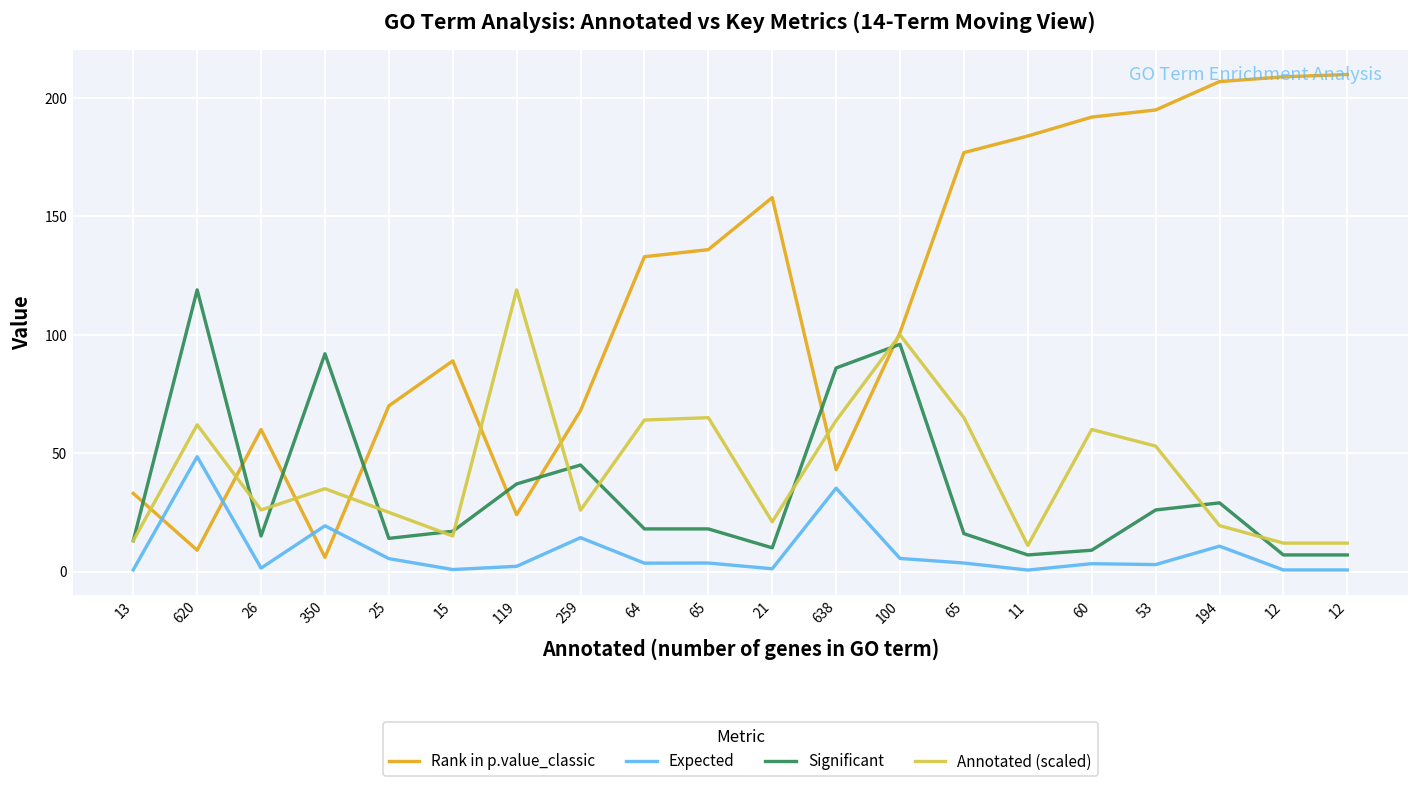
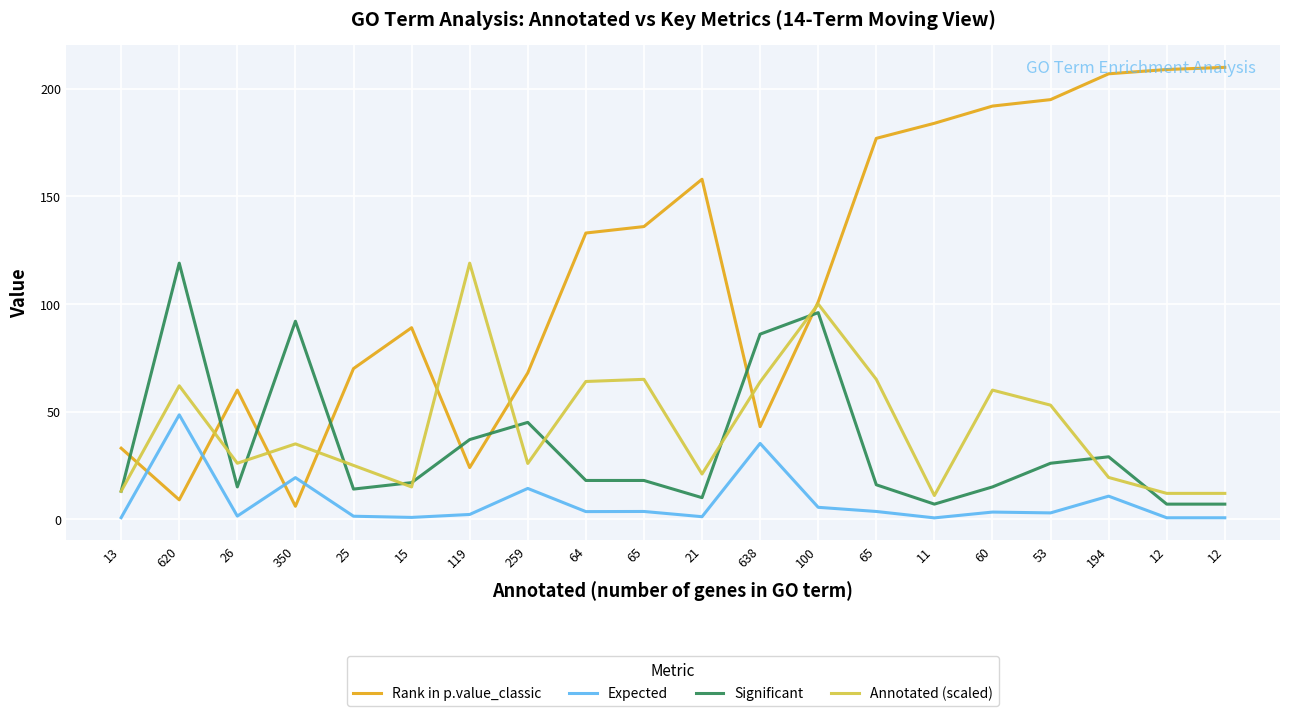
  {
    "Expected": {
      "13": 1,
      "620": 49,
      "26": 1,
      "350": 19,
-     "25": 5,
+     "25": 1,
      "15": 1,
      "119": 2,
      "259": 14,
      "64": 4,
      "21": 1,
      "638": 35,
      "100": 6,
      "11": 1,
      "60": 3,
      "53": 3,
      "194": 11
    },
    "Significant": {
      "620": 119,
      "26": 15,
      "350": 92,
      "25": 14,
      "15": 17,
      "119": 37,
      "259": 45,
      "64": 18,
      "21": 10,
      "638": 86,
      "100": 96,
      "11": 7,
-     "60": 9,
+     "60": 15,
      "53": 26,
      "194": 29
    }
  }
